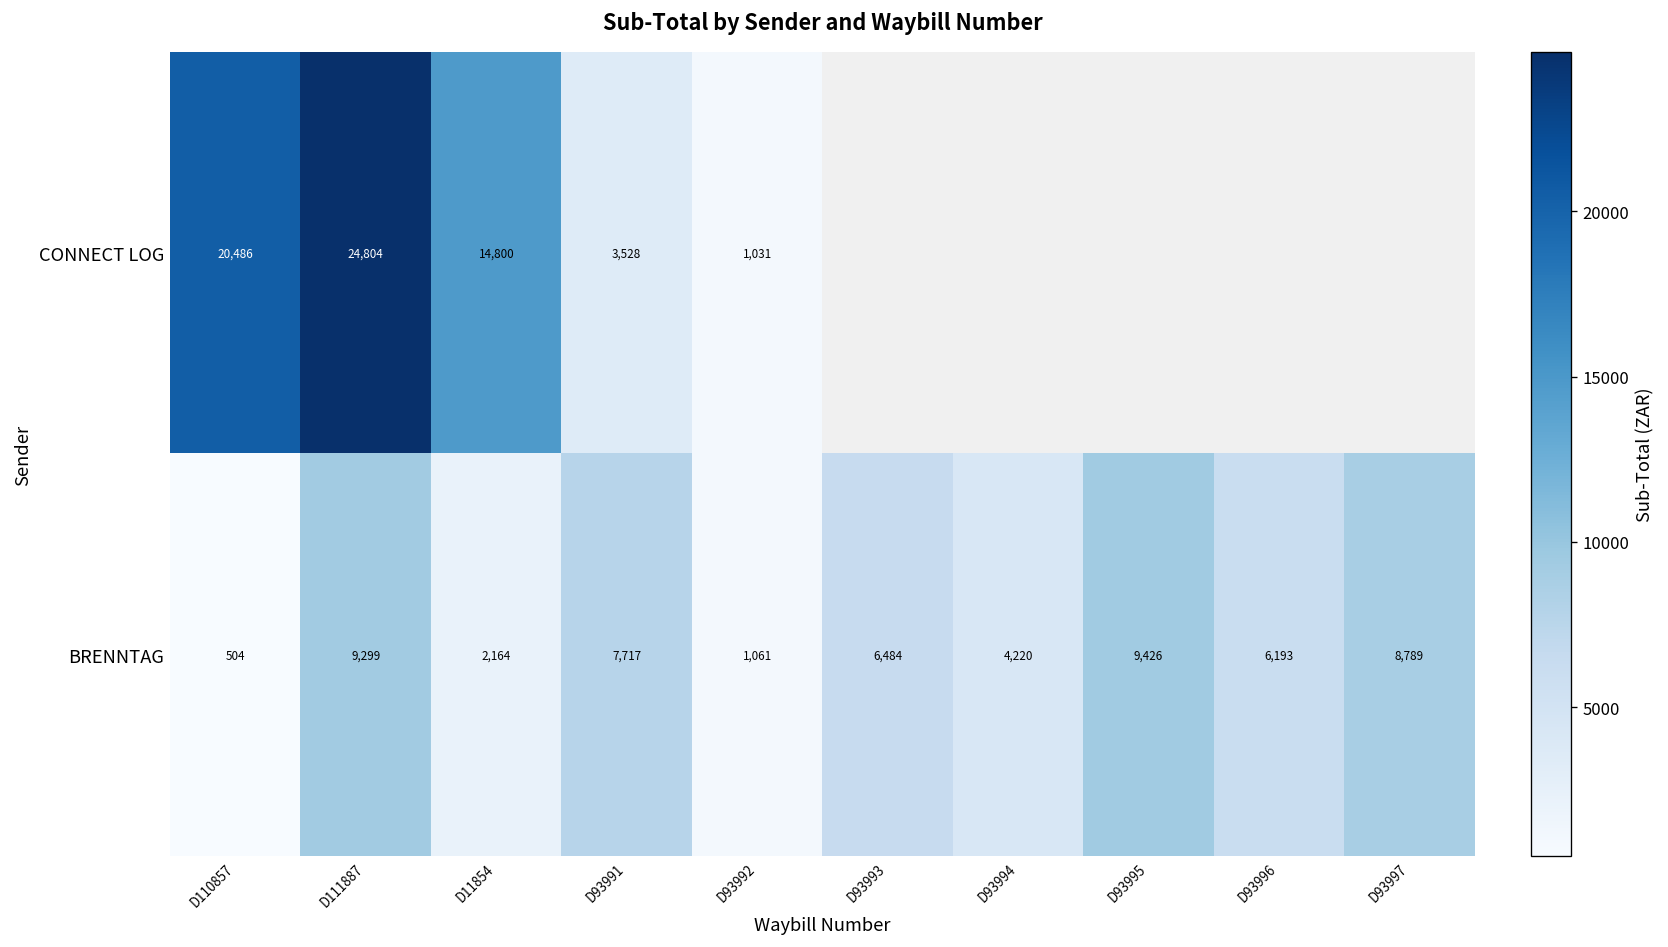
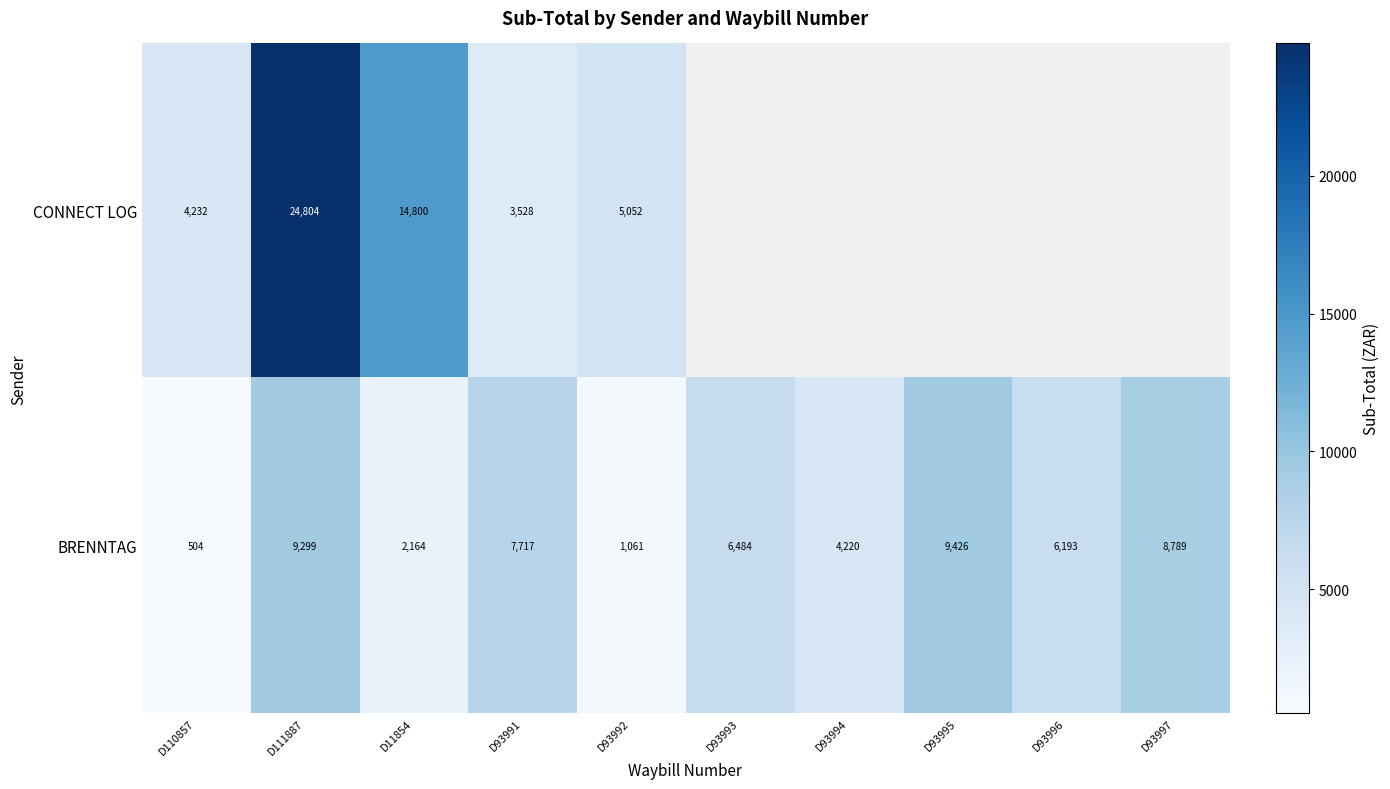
  {
    "CONNECT LOG": {
-     "D110857": "20,486",
+     "D110857": "4,232",
      "D111887": "24,804",
      "D11854": "14,800",
      "D93991": "3,528",
-     "D93992": "1,031"
+     "D93992": "5,052"
    },
    "BRENNTAG": {
      "D110857": "504",
      "D111887": "9,299",
      "D11854": "2,164",
      "D93991": "7,717",
      "D93992": "1,061",
      "D93993": "6,484",
      "D93994": "4,220",
      "D93995": "9,426",
      "D93996": "6,193",
      "D93997": "8,789"
    }
  }
